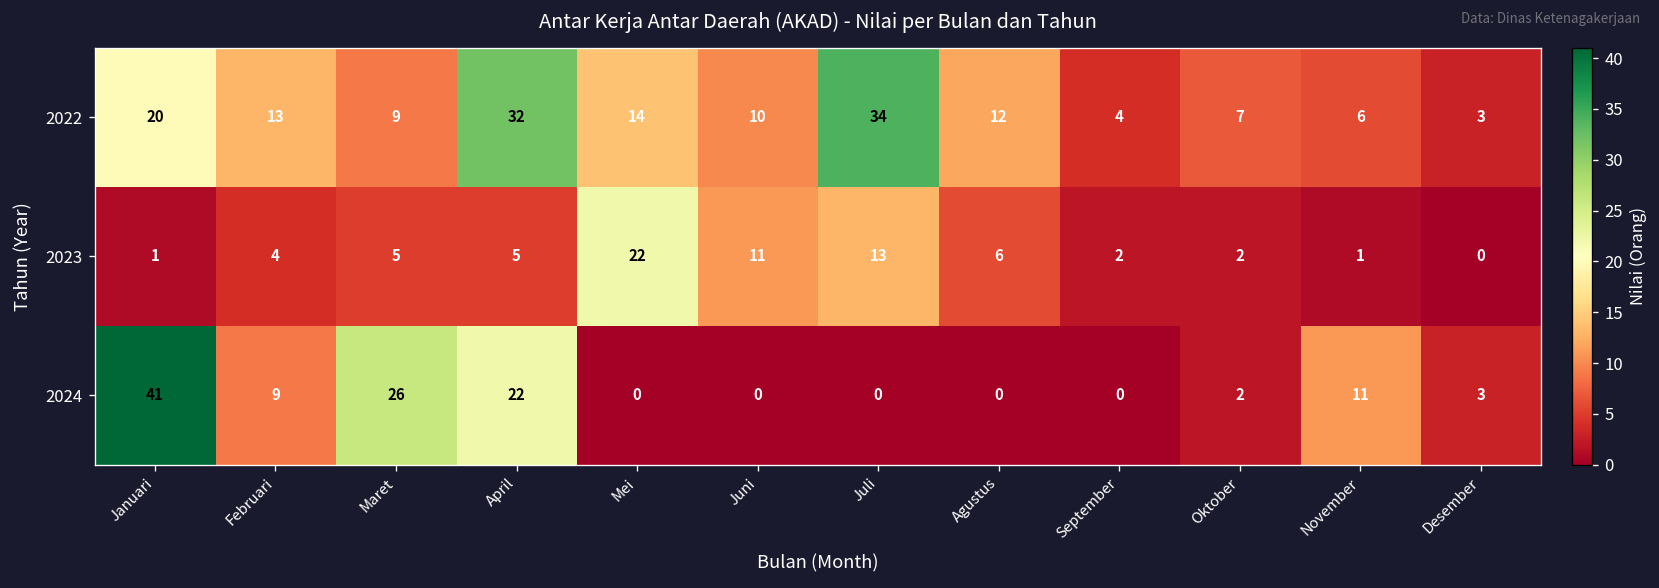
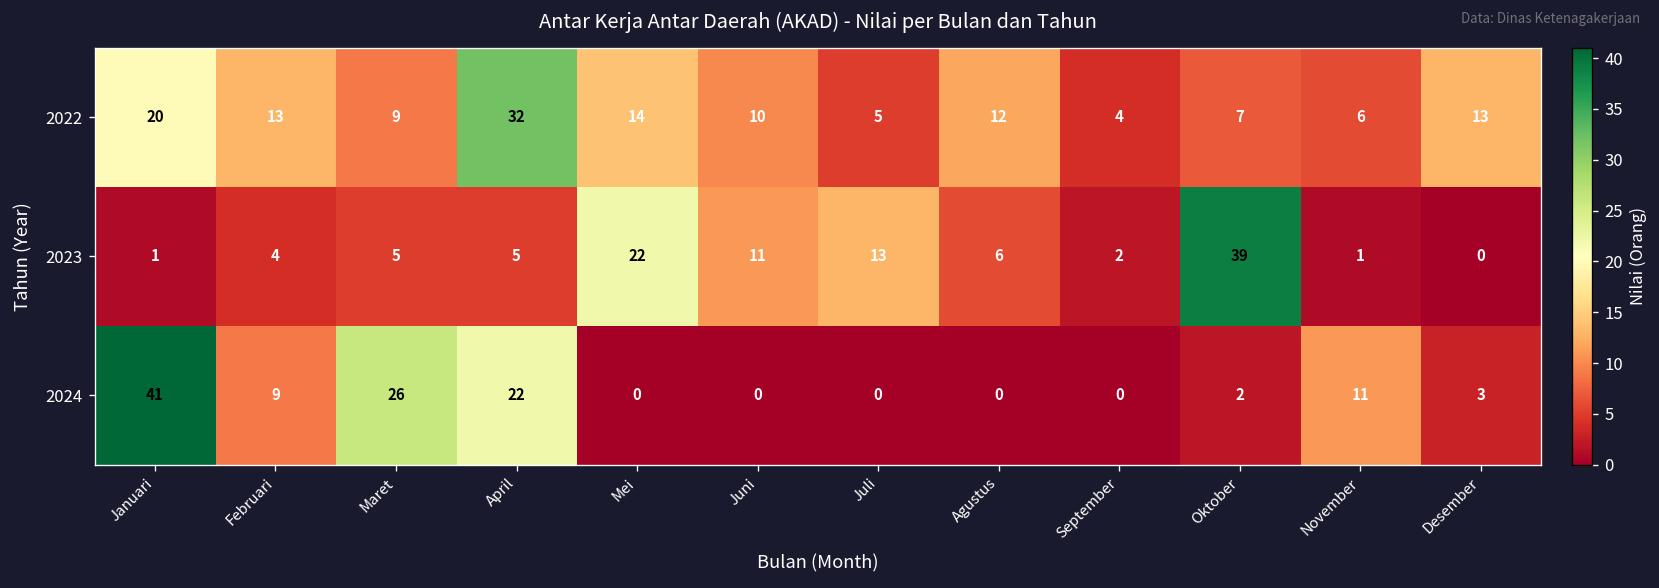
  {
    "2022": {
      "Januari": 20,
      "Februari": 13,
      "Maret": 9,
      "April": 32,
      "Mei": 14,
      "Juni": 10,
-     "Juli": 34,
+     "Juli": 5,
      "Agustus": 12,
      "September": 4,
      "Oktober": 7,
      "November": 6,
-     "Desember": 3
+     "Desember": 13
    },
    "2023": {
      "Januari": 1,
      "Februari": 4,
      "Maret": 5,
      "April": 5,
      "Mei": 22,
      "Juni": 11,
      "Juli": 13,
      "Agustus": 6,
      "September": 2,
-     "Oktober": 2,
+     "Oktober": 39,
      "November": 1,
      "Desember": 0
    },
    "2024": {
      "Januari": 41,
      "Februari": 9,
      "Maret": 26,
      "April": 22,
      "Mei": 0,
      "Juni": 0,
      "Juli": 0,
      "Agustus": 0,
      "September": 0,
      "Oktober": 2,
      "November": 11,
      "Desember": 3
    }
  }
